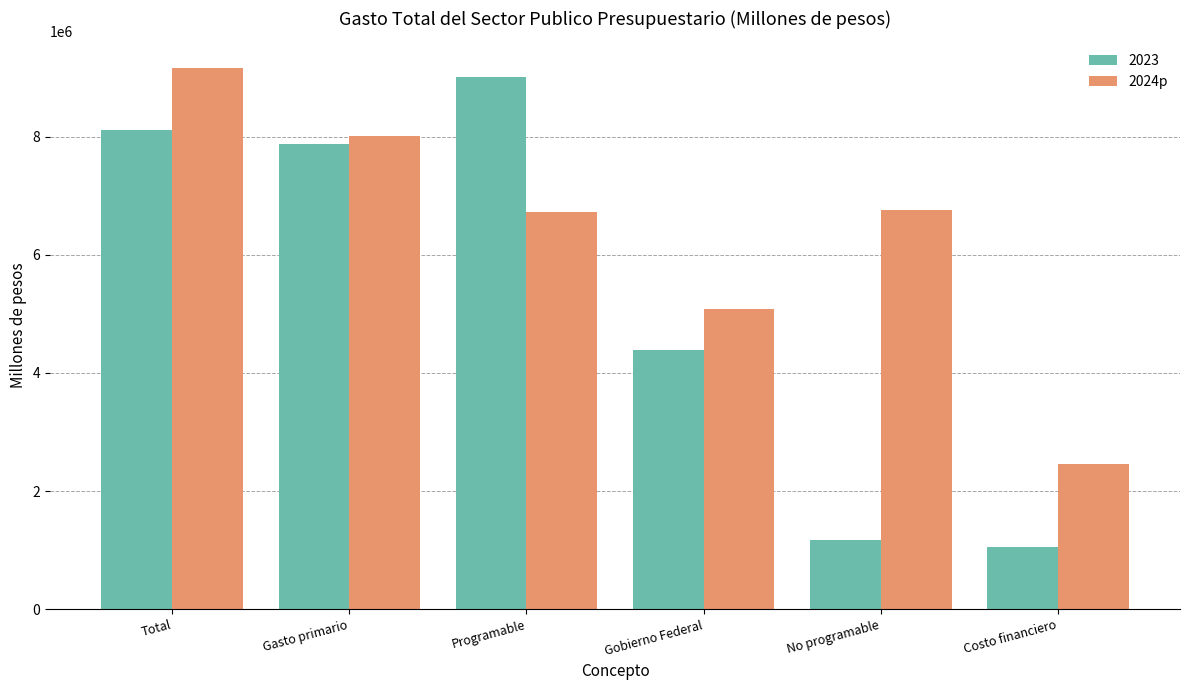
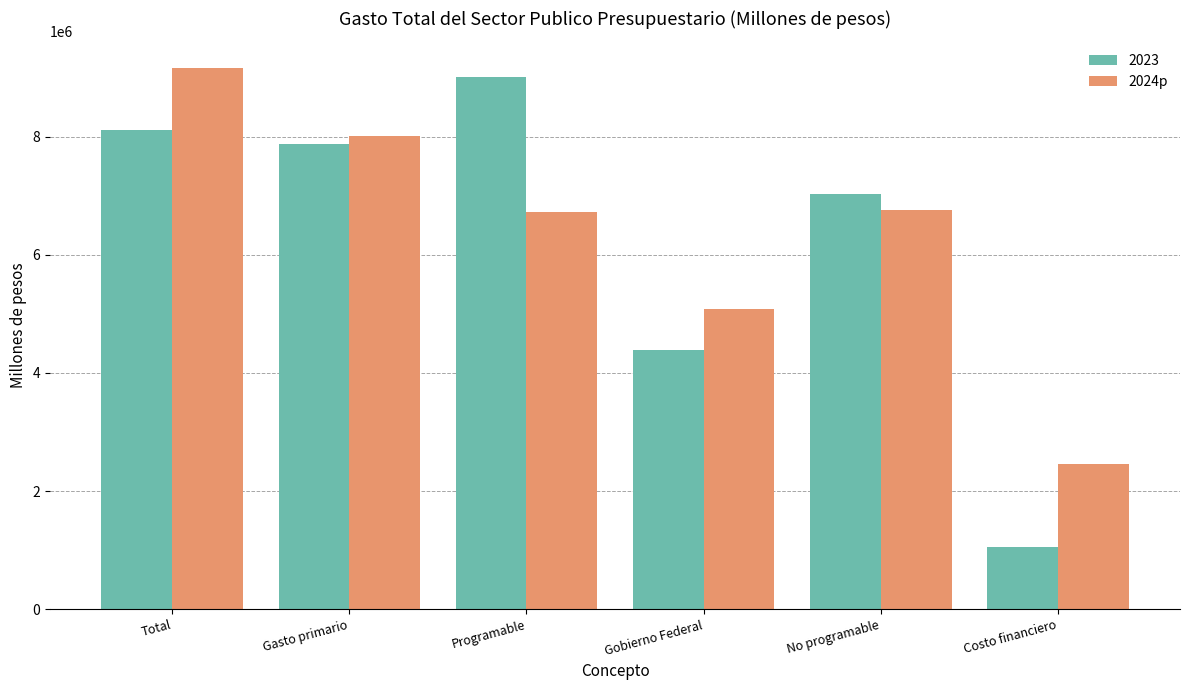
  {
    "2023": {
      "Total": 8100000,
      "Gasto primario": 7900000,
      "Programable": 9000000,
      "Gobierno Federal": 4400000,
-     "No programable": 1200000,
+     "No programable": 7000000,
      "Costo financiero": 1000000
    },
    "2024p": {
      "Total": 9200000,
      "Gasto primario": 8000000,
      "Programable": 6700000,
      "Gobierno Federal": 5100000,
      "No programable": 6800000,
      "Costo financiero": 2400000
    }
  }
